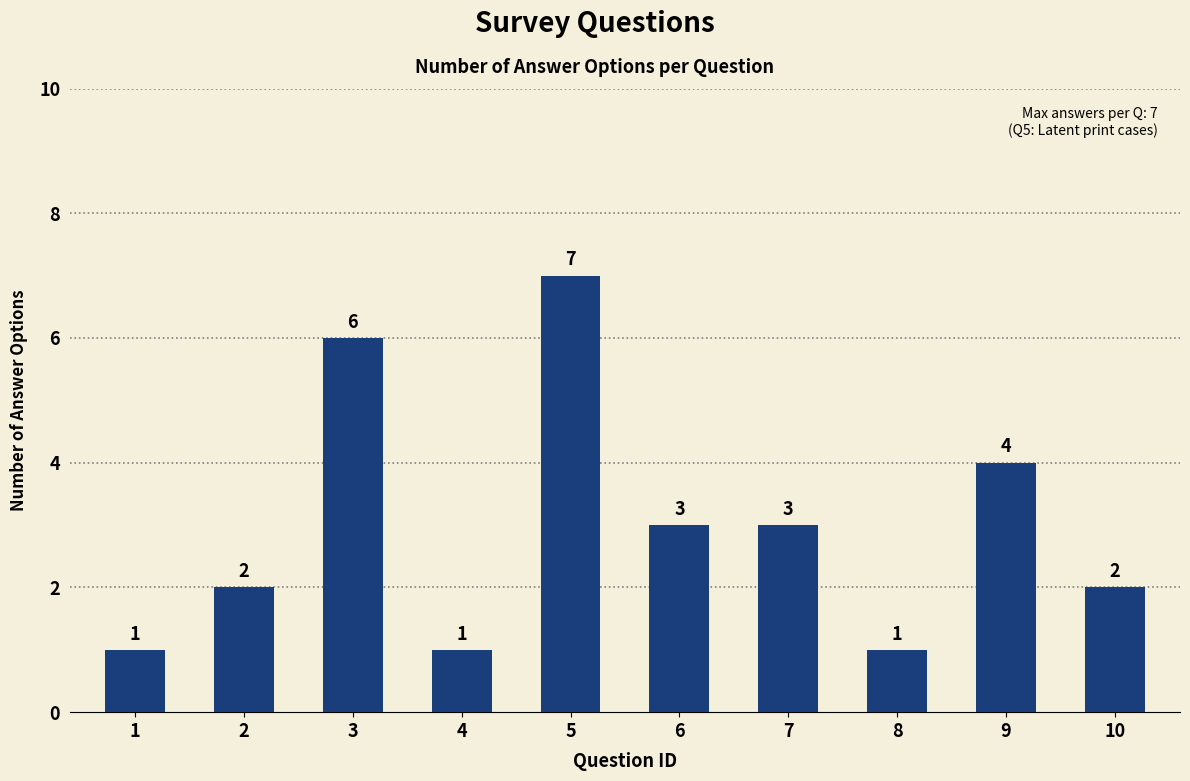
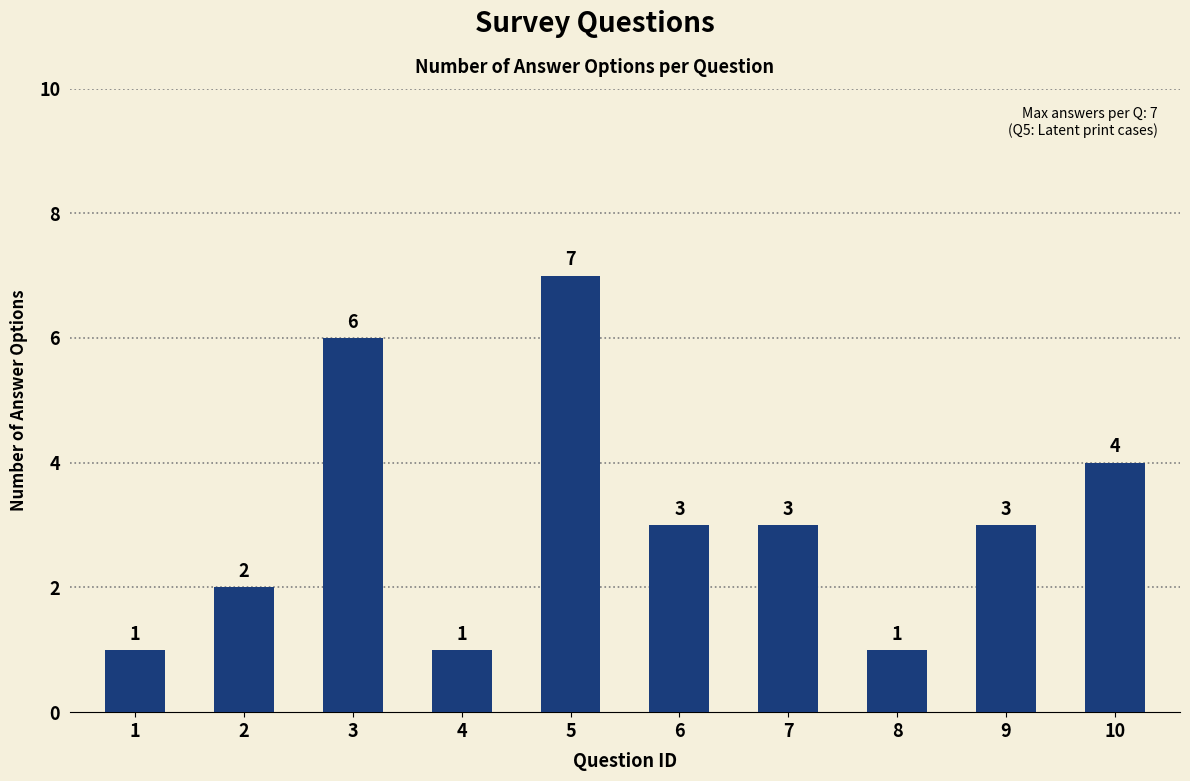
  {
    "1": 1,
    "2": 2,
    "3": 6,
    "4": 1,
    "5": 7,
    "6": 3,
    "7": 3,
    "8": 1,
-   "9": 4,
-   "10": 2
+   "9": 3,
+   "10": 4
  }
